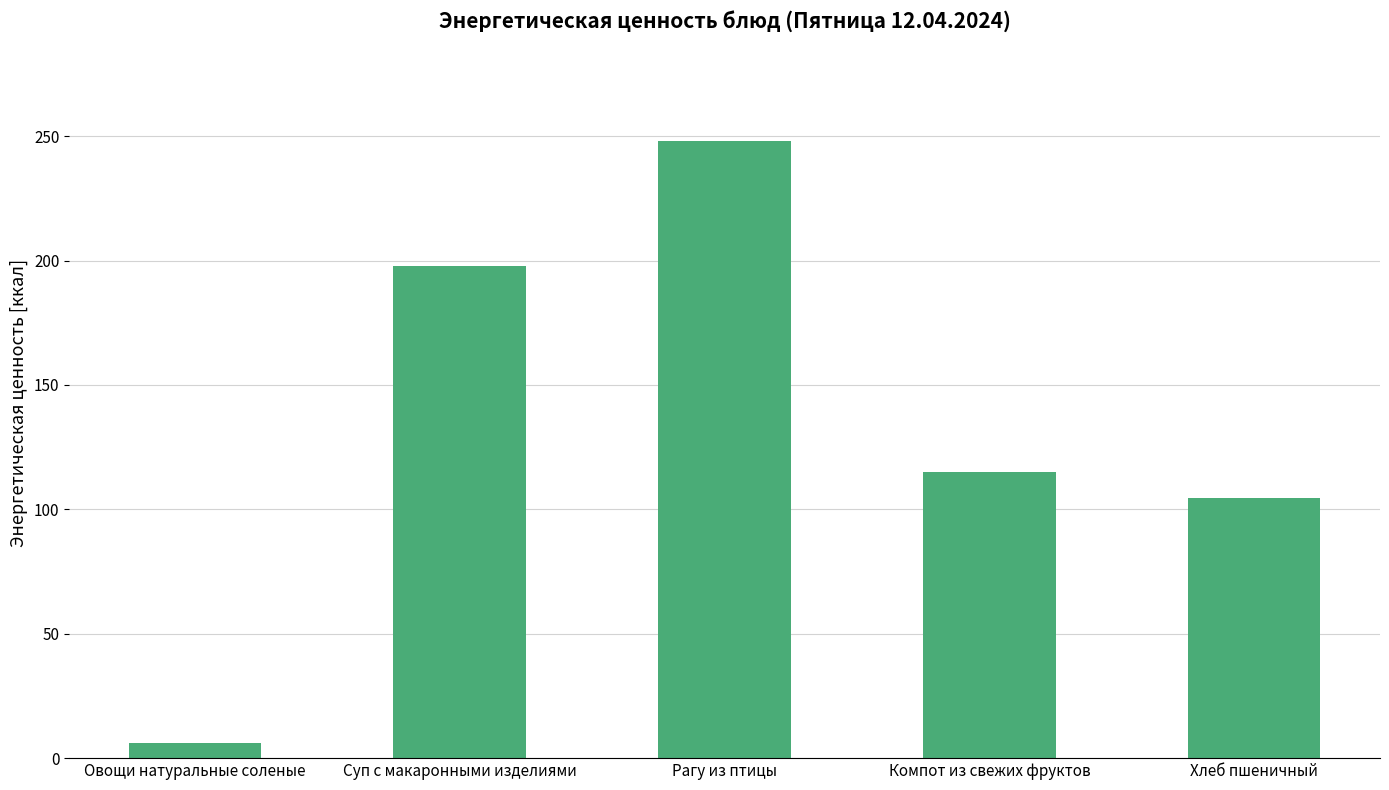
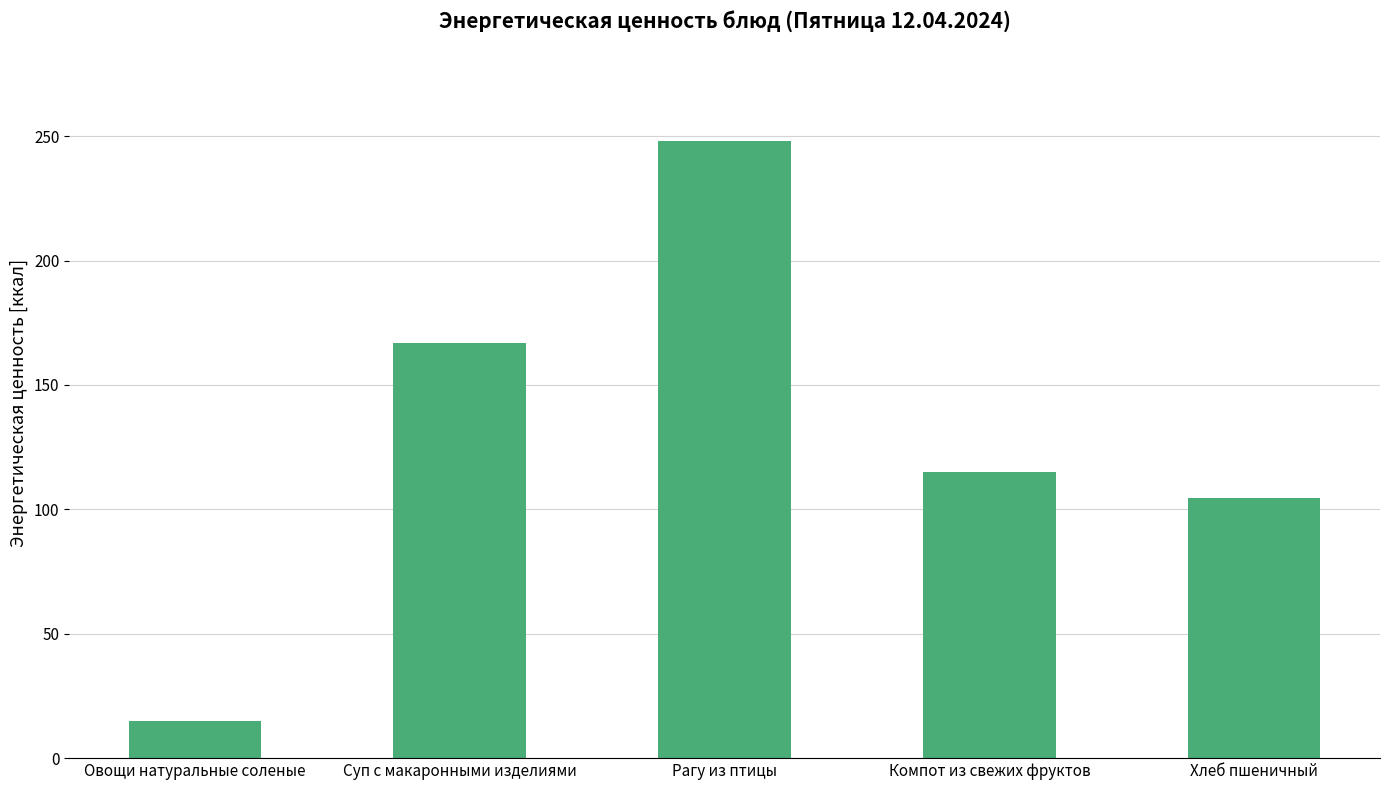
  {
-   "Овощи натуральные соленые": 6,
-   "Суп с макаронными изделиями": 198,
+   "Овощи натуральные соленые": 15,
+   "Суп с макаронными изделиями": 167,
    "Рагу из птицы": 248,
    "Компот из свежих фруктов": 115,
    "Хлеб пшеничный": 104
  }
